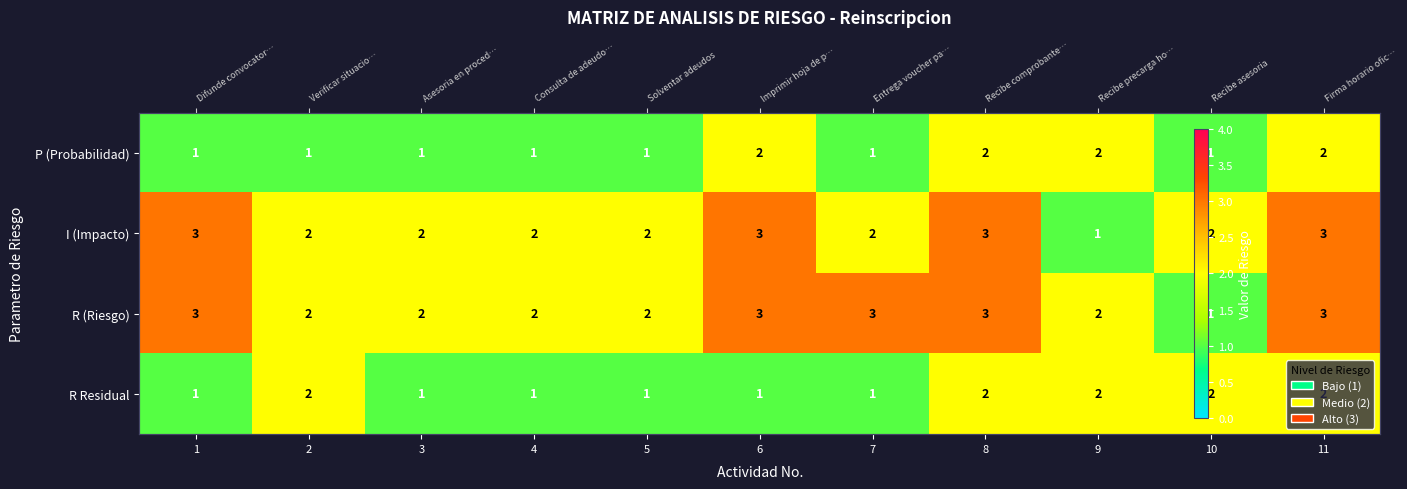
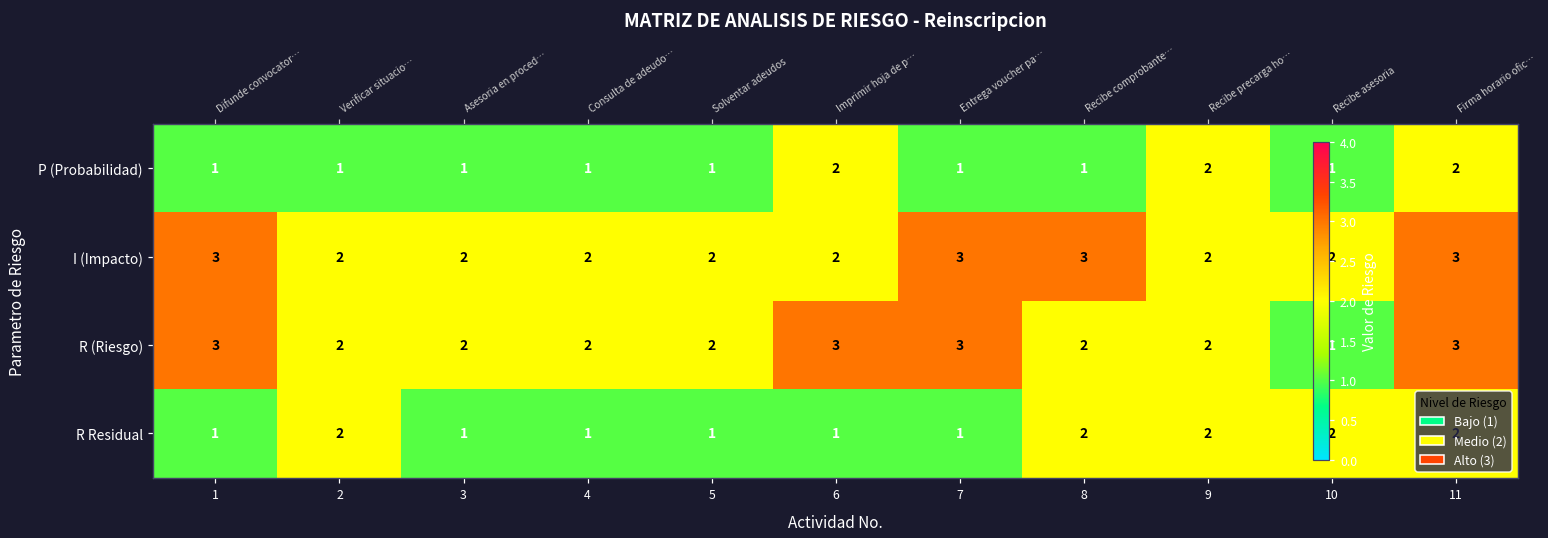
  {
    "P (Probabilidad)": {
      "1": 1,
      "2": 1,
      "3": 1,
      "4": 1,
      "5": 1,
      "6": 2,
      "7": 1,
-     "8": 2,
+     "8": 1,
      "9": 2,
      "10": 1,
      "11": 2
    },
    "I (Impacto)": {
      "1": 3,
      "2": 2,
      "3": 2,
      "4": 2,
      "5": 2,
-     "6": 3,
-     "7": 2,
+     "6": 2,
+     "7": 3,
      "8": 3,
-     "9": 1,
+     "9": 2,
      "10": 2,
      "11": 3
    },
    "R (Riesgo)": {
      "1": 3,
      "2": 2,
      "3": 2,
      "4": 2,
      "5": 2,
      "6": 3,
      "7": 3,
-     "8": 3,
+     "8": 2,
      "9": 2,
      "10": 1,
      "11": 3
    },
    "R Residual": {
      "1": 1,
      "2": 2,
      "3": 1,
      "4": 1,
      "5": 1,
      "6": 1,
      "7": 1,
      "8": 2,
      "9": 2,
      "10": 2
    }
  }
